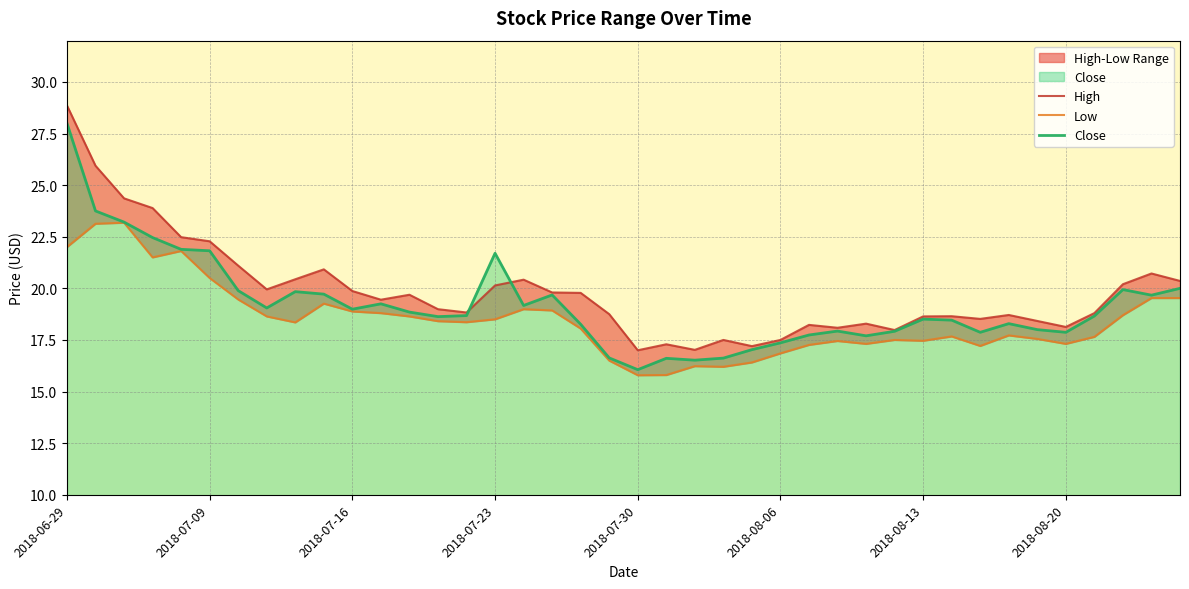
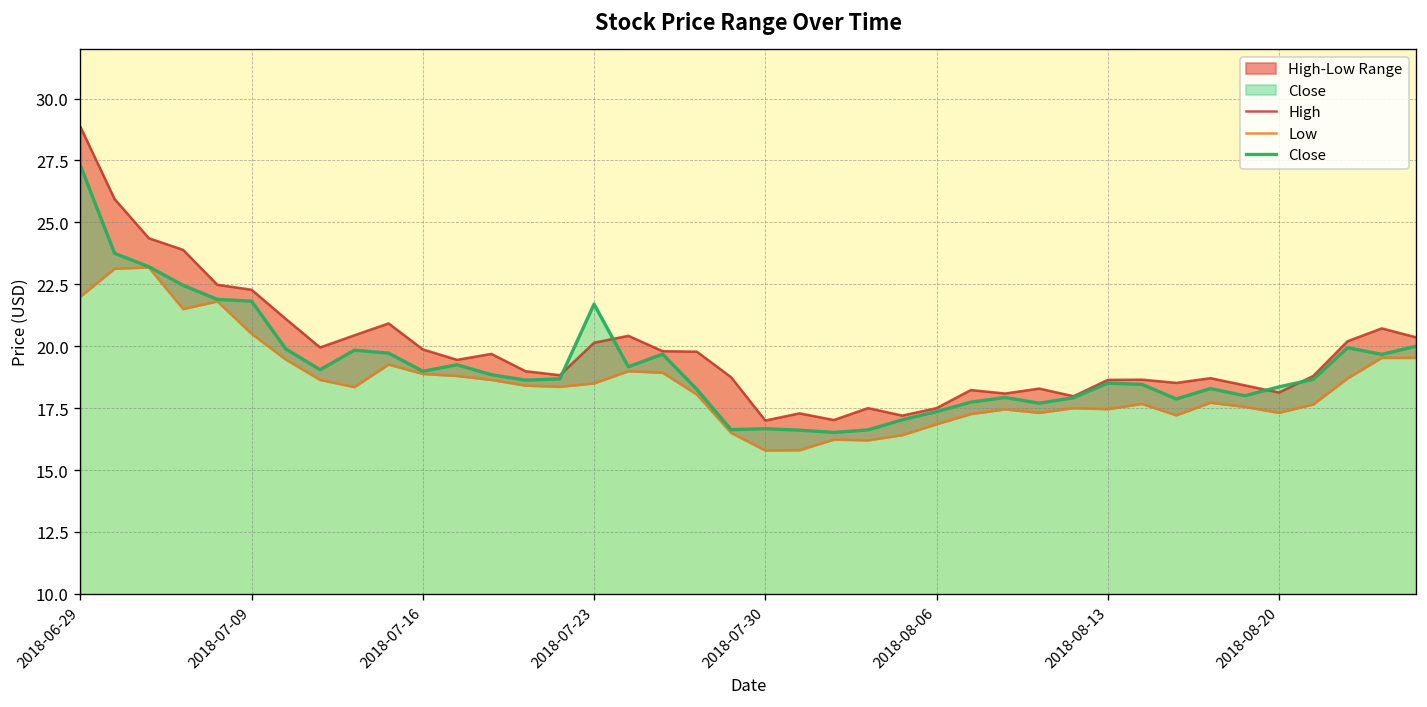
  {
    "Close": {
-     "2018-06-29": 28.0,
+     "2018-06-29": 27.3,
      "2018-07-09": 21.8,
      "2018-07-23": 21.7,
-     "2018-07-30": 16.1,
+     "2018-07-30": 16.7,
      "2018-08-06": 17.4,
      "2018-08-13": 18.5,
-     "2018-08-20": 17.9
+     "2018-08-20": 18.4
    }
  }
